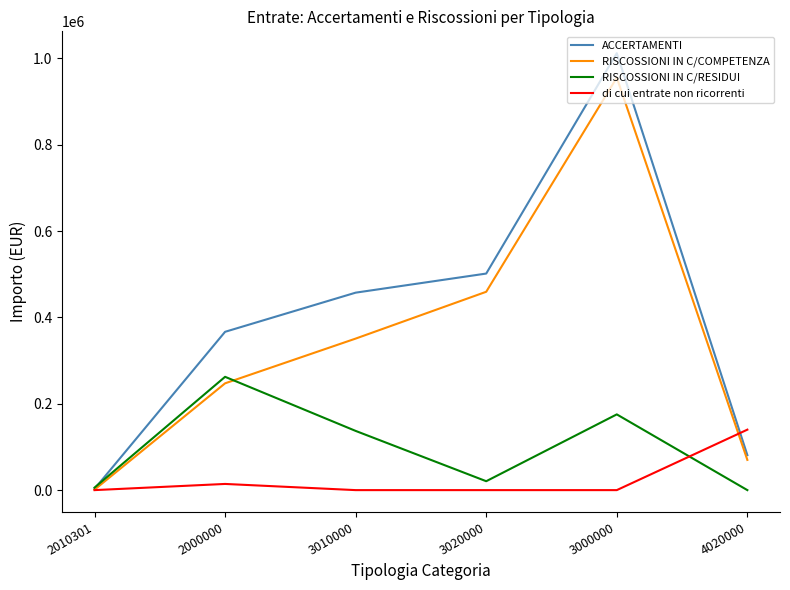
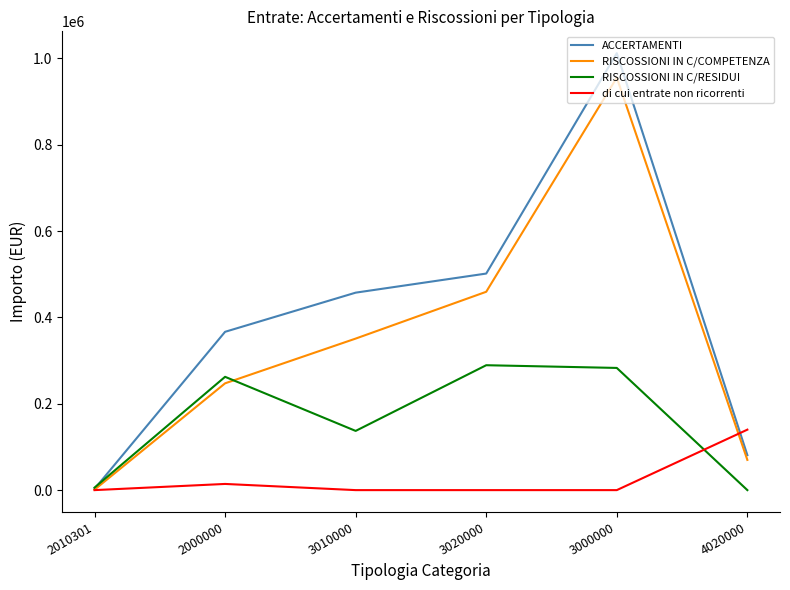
  {
    "ACCERTAMENTI": {
      "2000000": 370000,
      "3010000": 460000,
      "3020000": 500000,
      "4020000": 80000
    },
    "RISCOSSIONI IN C/COMPETENZA": {
      "2000000": 250000,
      "3010000": 350000,
      "3020000": 460000,
      "4020000": 70000
    },
    "RISCOSSIONI IN C/RESIDUI": {
      "2000000": 260000,
      "3010000": 140000,
-     "3020000": 20000,
-     "3000000": 180000,
+     "3020000": 290000,
+     "3000000": 280000,
      "4020000": 0
    },
    "di cui entrate non ricorrenti": {
      "2000000": 10000,
      "3010000": 0,
      "3020000": 0,
      "3000000": 0,
      "4020000": 140000
    }
  }
